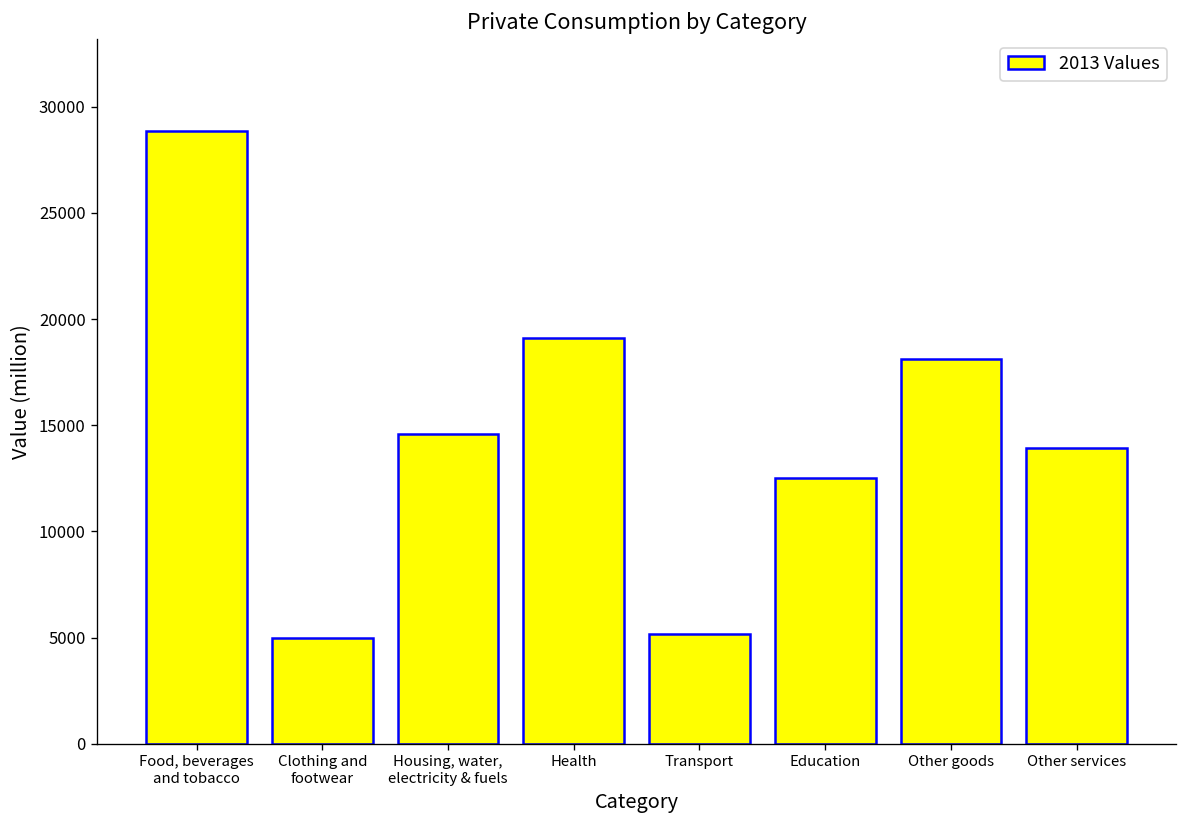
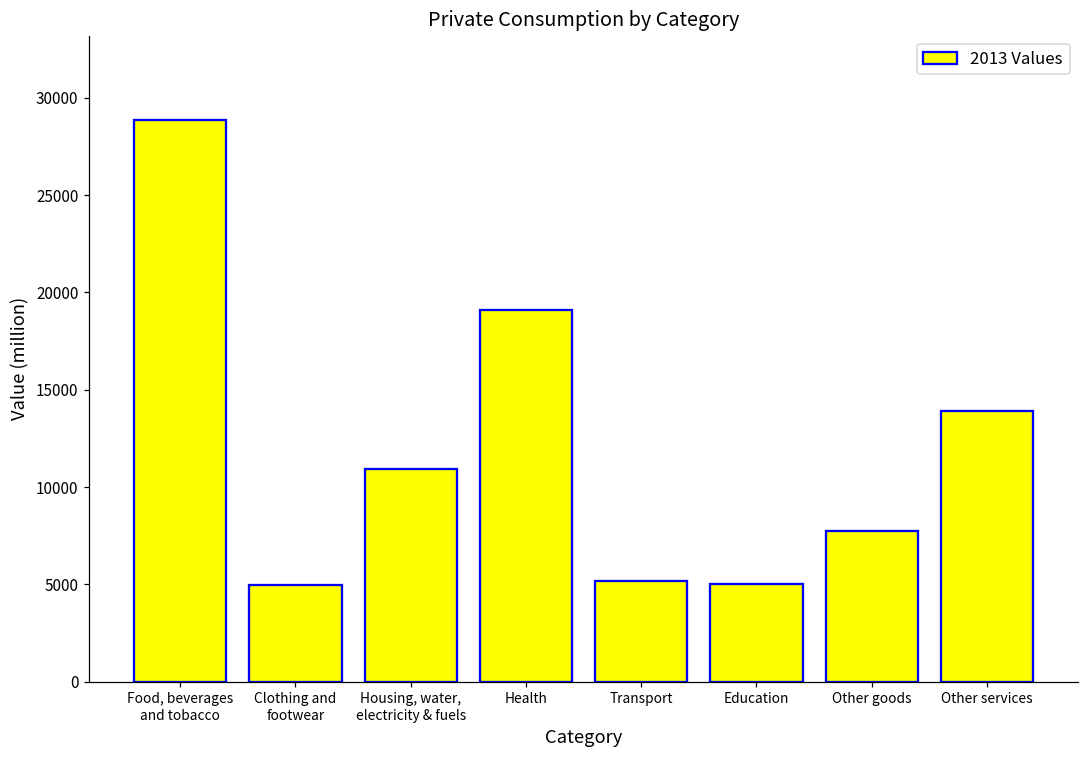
  {
    "Food, beverages and tobacco": 28900,
    "Clothing and footwear": 5000,
-   "Housing, water, electricity & fuels": 14600,
+   "Housing, water, electricity & fuels": 10900,
    "Health": 19100,
    "Transport": 5200,
-   "Education": 12500,
-   "Other goods": 18100,
+   "Education": 5000,
+   "Other goods": 7700,
    "Other services": 13900
  }
